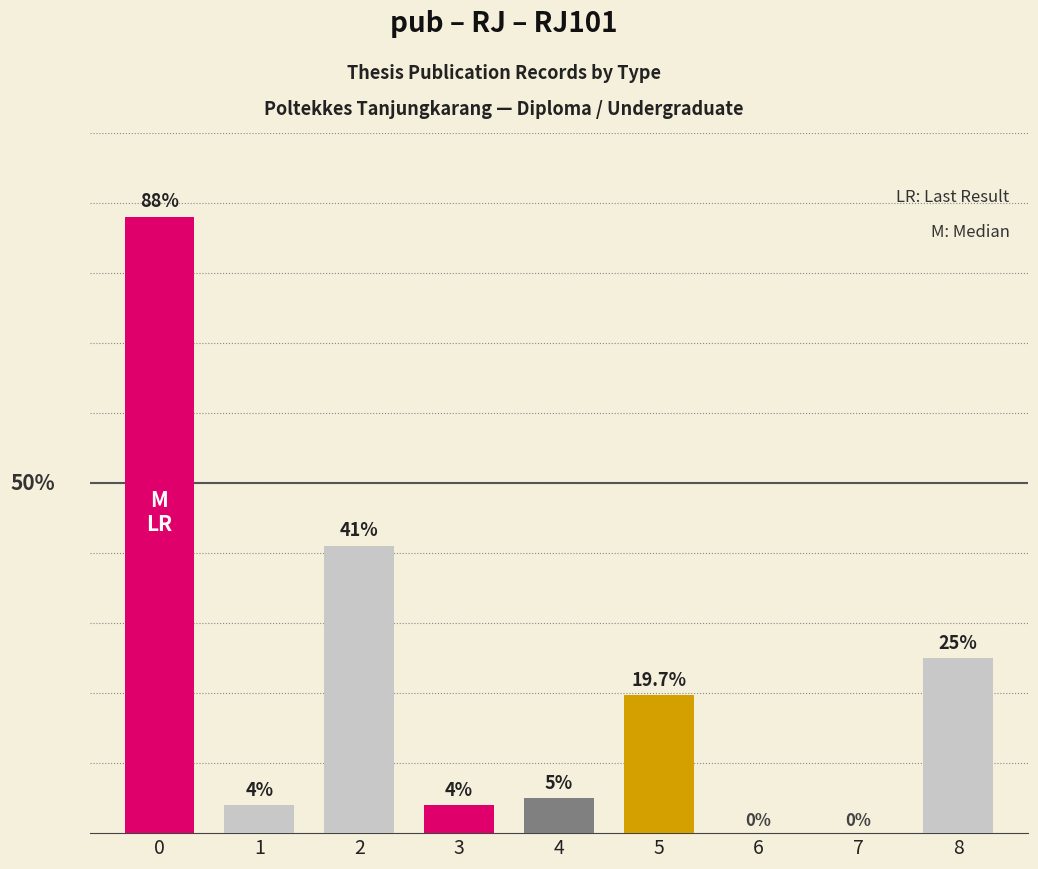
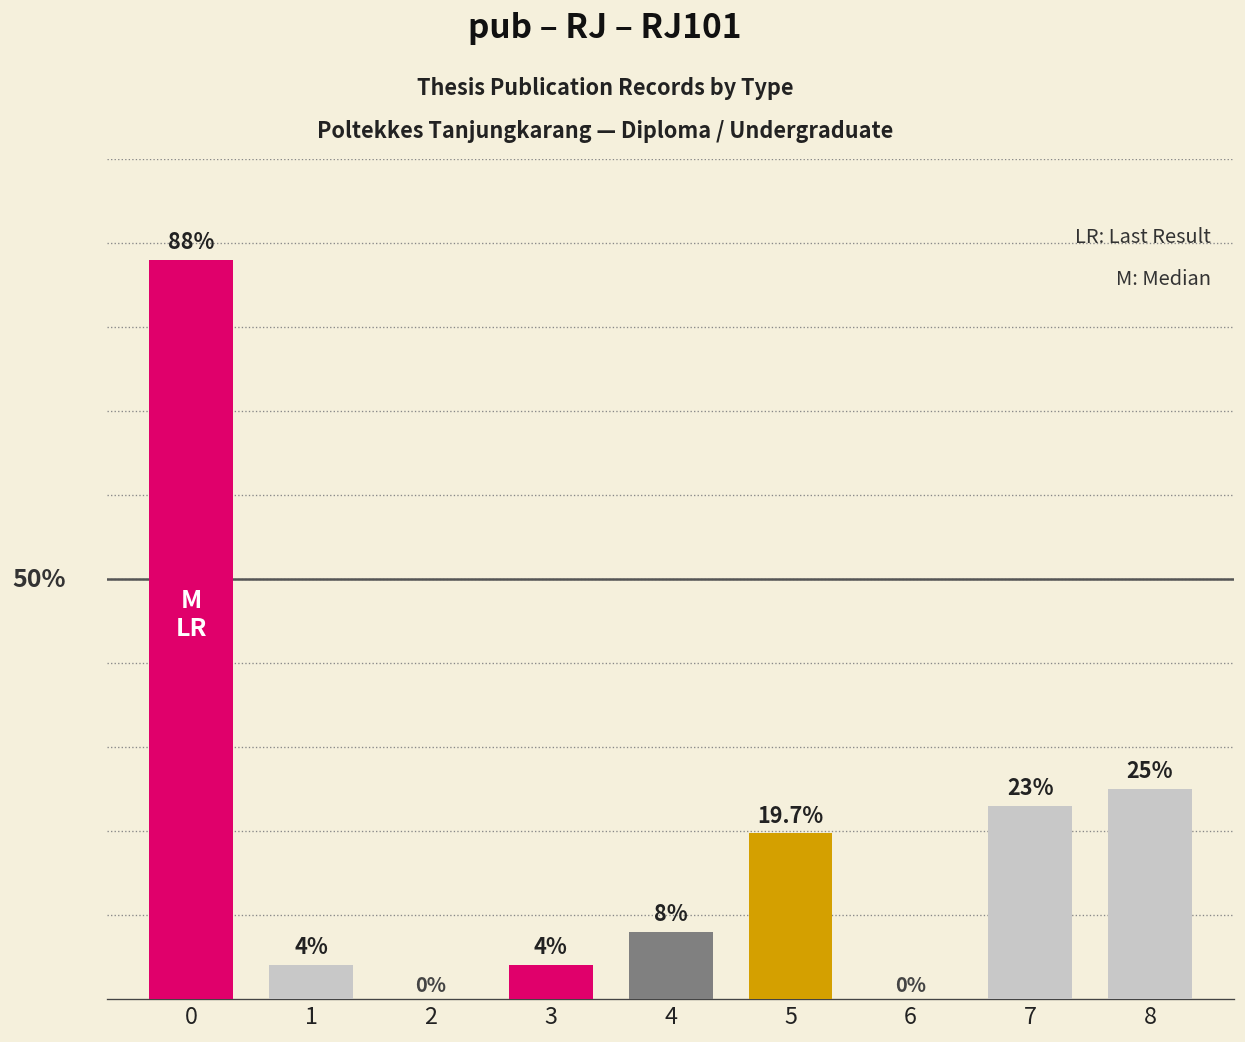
  {
    "0": "88%",
    "1": "4%",
-   "2": "41%",
+   "2": "0%",
    "3": "4%",
-   "4": "5%",
+   "4": "8%",
    "5": "19.7%",
    "6": "0%",
-   "7": "0%",
+   "7": "23%",
    "8": "25%"
  }
